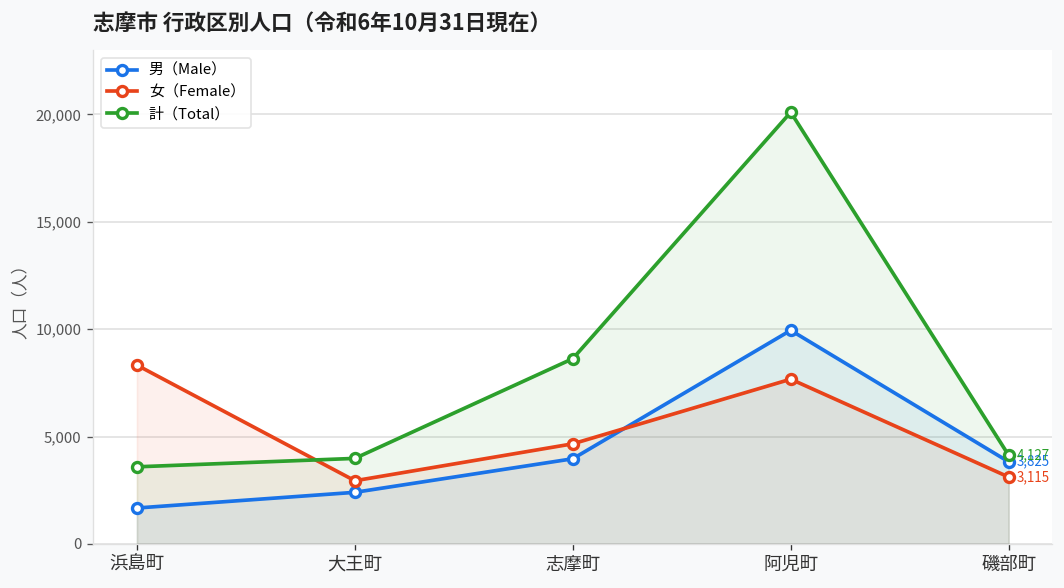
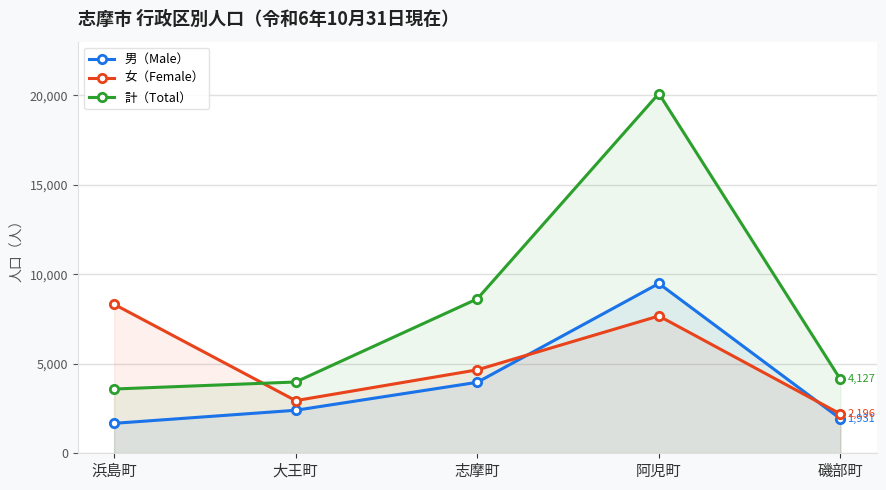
  {
    "男（Male）": {
-     "阿児町": "9,900",
-     "磯部町": "3,825"
+     "阿児町": "9,500",
+     "磯部町": "1,931"
    },
    "女（Female）": {
-     "磯部町": "3,115"
+     "磯部町": "2,196"
    },
    "計（Total）": {
      "磯部町": "4,127"
    }
  }
